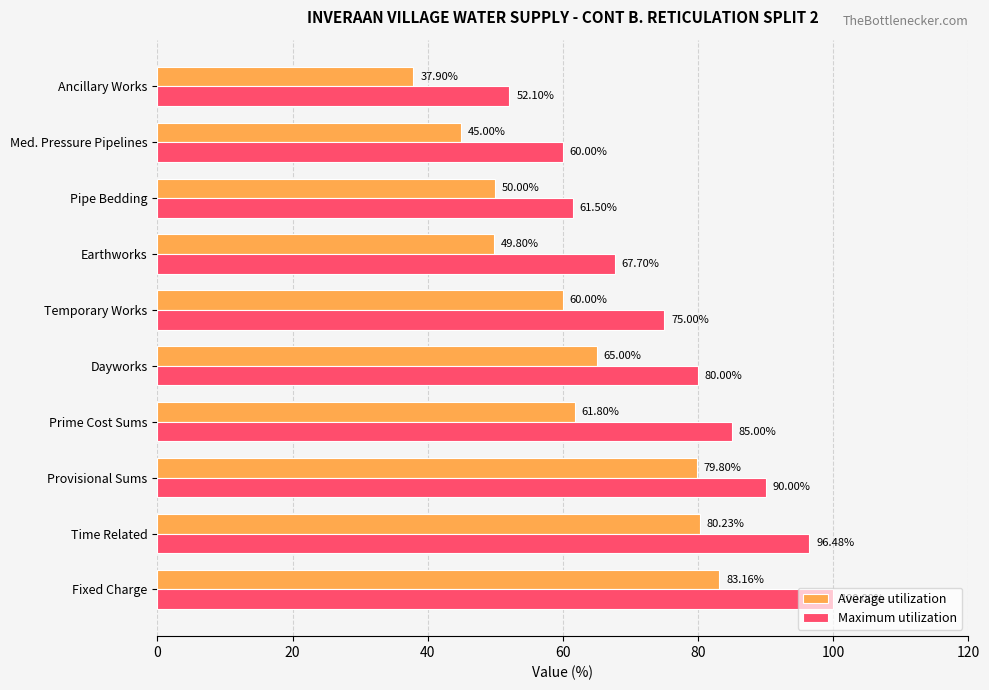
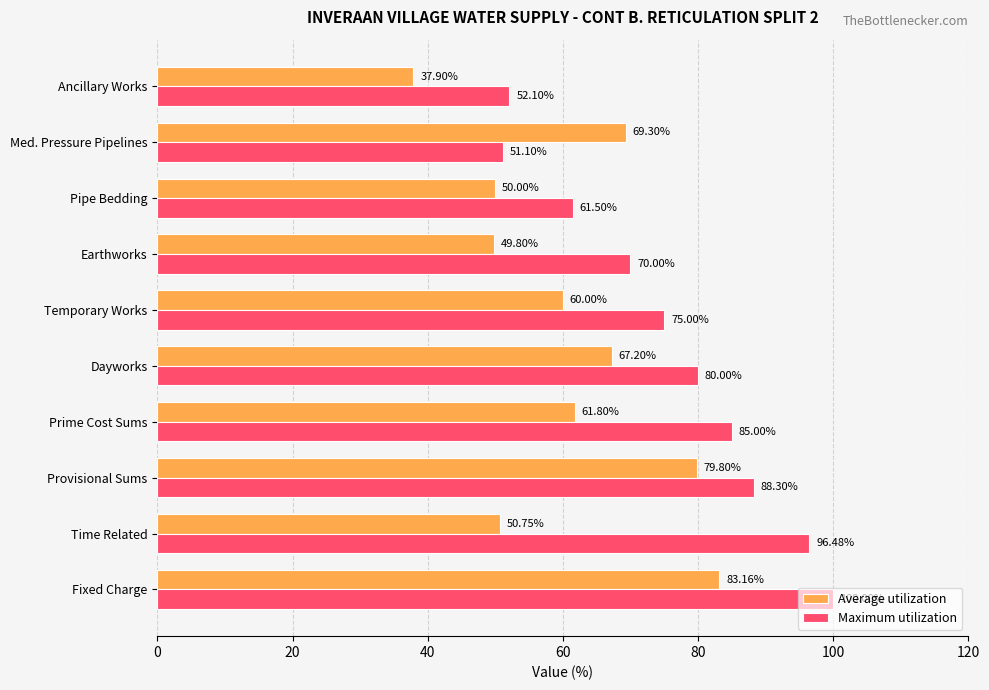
  {
    "Average utilization": {
      "Ancillary Works": "37.90%",
-     "Med. Pressure Pipelines": "45.00%",
+     "Med. Pressure Pipelines": "69.30%",
      "Pipe Bedding": "50.00%",
      "Earthworks": "49.80%",
      "Temporary Works": "60.00%",
-     "Dayworks": "65.00%",
+     "Dayworks": "67.20%",
      "Prime Cost Sums": "61.80%",
      "Provisional Sums": "79.80%",
-     "Time Related": "80.23%",
+     "Time Related": "50.75%",
      "Fixed Charge": "83.16%"
    },
    "Maximum utilization": {
      "Ancillary Works": "52.10%",
-     "Med. Pressure Pipelines": "60.00%",
+     "Med. Pressure Pipelines": "51.10%",
      "Pipe Bedding": "61.50%",
-     "Earthworks": "67.70%",
+     "Earthworks": "70.00%",
      "Temporary Works": "75.00%",
      "Dayworks": "80.00%",
      "Prime Cost Sums": "85.00%",
-     "Provisional Sums": "90.00%",
+     "Provisional Sums": "88.30%",
      "Time Related": "96.48%"
    }
  }
